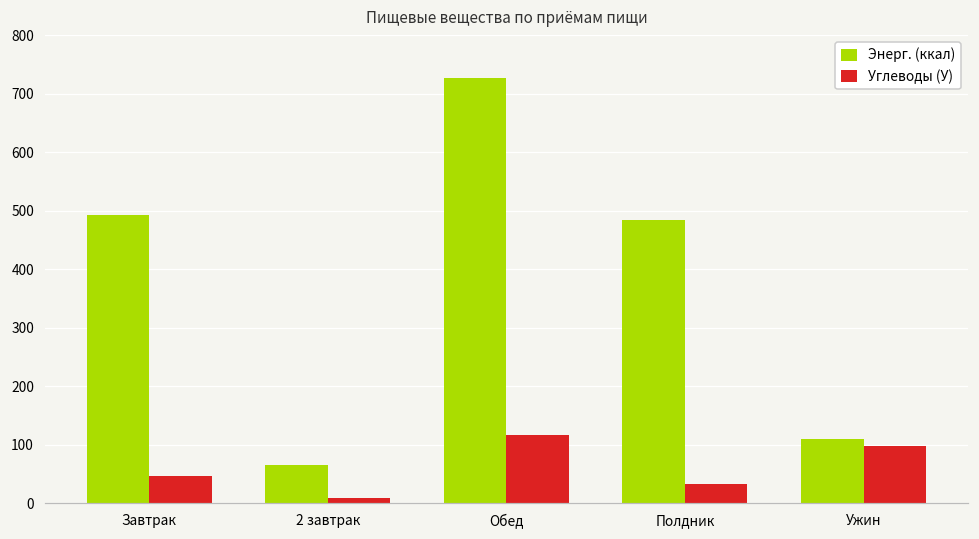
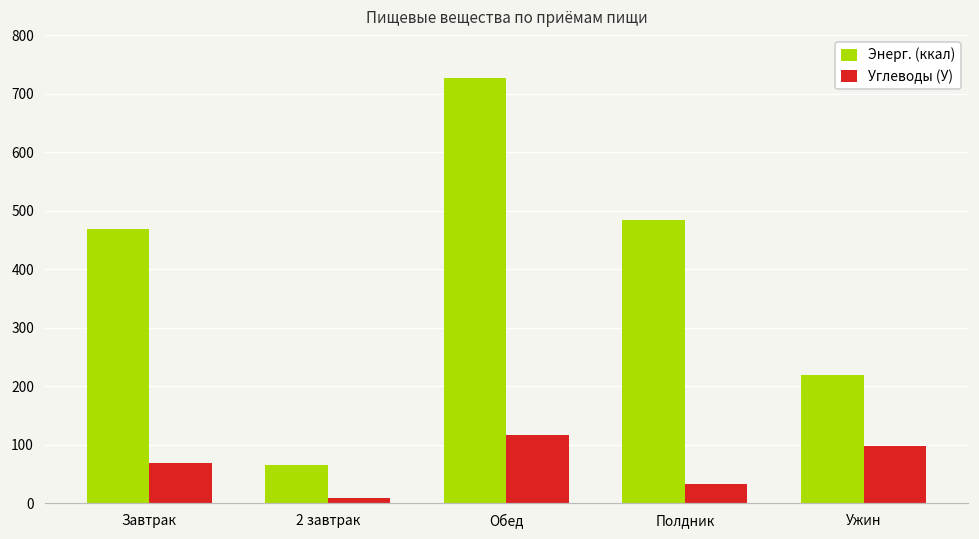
  {
    "Энерг. (ккал)": {
-     "Завтрак": 490,
+     "Завтрак": 470,
      "2 завтрак": 60,
      "Обед": 730,
      "Полдник": 480,
-     "Ужин": 110
+     "Ужин": 220
    },
    "Углеводы (У)": {
-     "Завтрак": 50,
+     "Завтрак": 70,
      "2 завтрак": 10,
      "Обед": 120,
      "Полдник": 30,
      "Ужин": 100
    }
  }
